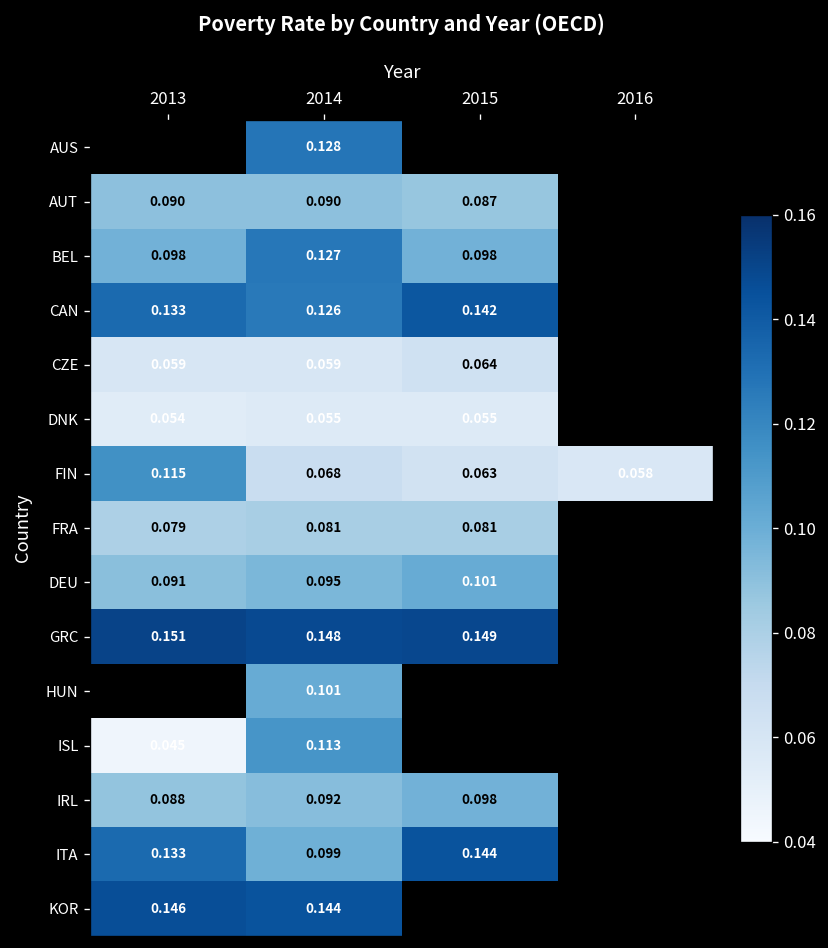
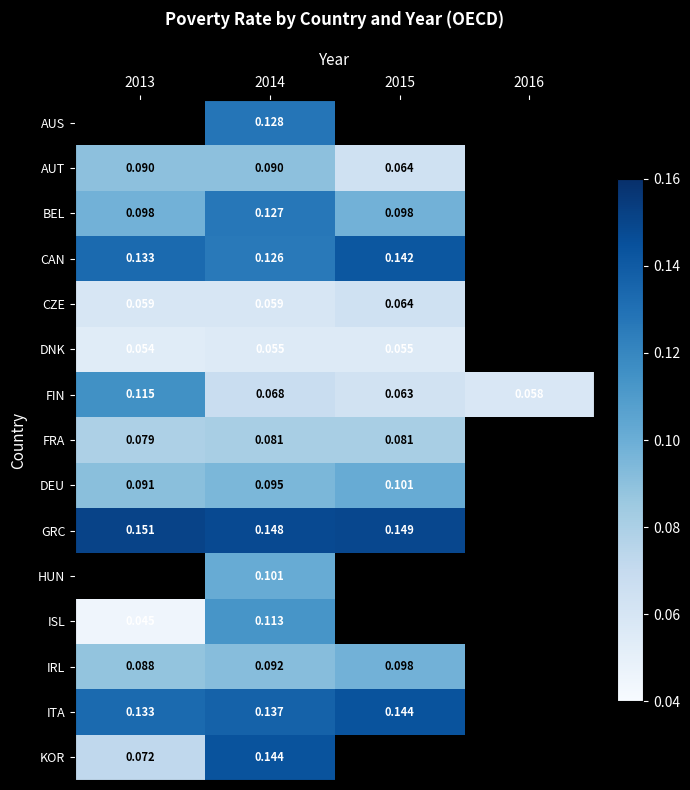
  {
    "AUS": {
      "2014": 0.128
    },
    "AUT": {
      "2013": 0.090,
      "2014": 0.090,
-     "2015": 0.087
+     "2015": 0.064
    },
    "BEL": {
      "2013": 0.098,
      "2014": 0.127,
      "2015": 0.098
    },
    "CAN": {
      "2013": 0.133,
      "2014": 0.126,
      "2015": 0.142
    },
    "CZE": {
      "2015": 0.064
    },
    "FIN": {
      "2013": 0.115,
      "2014": 0.068,
      "2015": 0.063
    },
    "FRA": {
      "2013": 0.079,
      "2014": 0.081,
      "2015": 0.081
    },
    "DEU": {
      "2013": 0.091,
      "2014": 0.095,
      "2015": 0.101
    },
    "GRC": {
      "2013": 0.151,
      "2014": 0.148,
      "2015": 0.149
    },
    "HUN": {
      "2014": 0.101
    },
    "ISL": {
      "2014": 0.113
    },
    "IRL": {
      "2013": 0.088,
      "2014": 0.092,
      "2015": 0.098
    },
    "ITA": {
      "2013": 0.133,
-     "2014": 0.099,
+     "2014": 0.137,
      "2015": 0.144
    },
    "KOR": {
-     "2013": 0.146,
+     "2013": 0.072,
      "2014": 0.144
    }
  }
